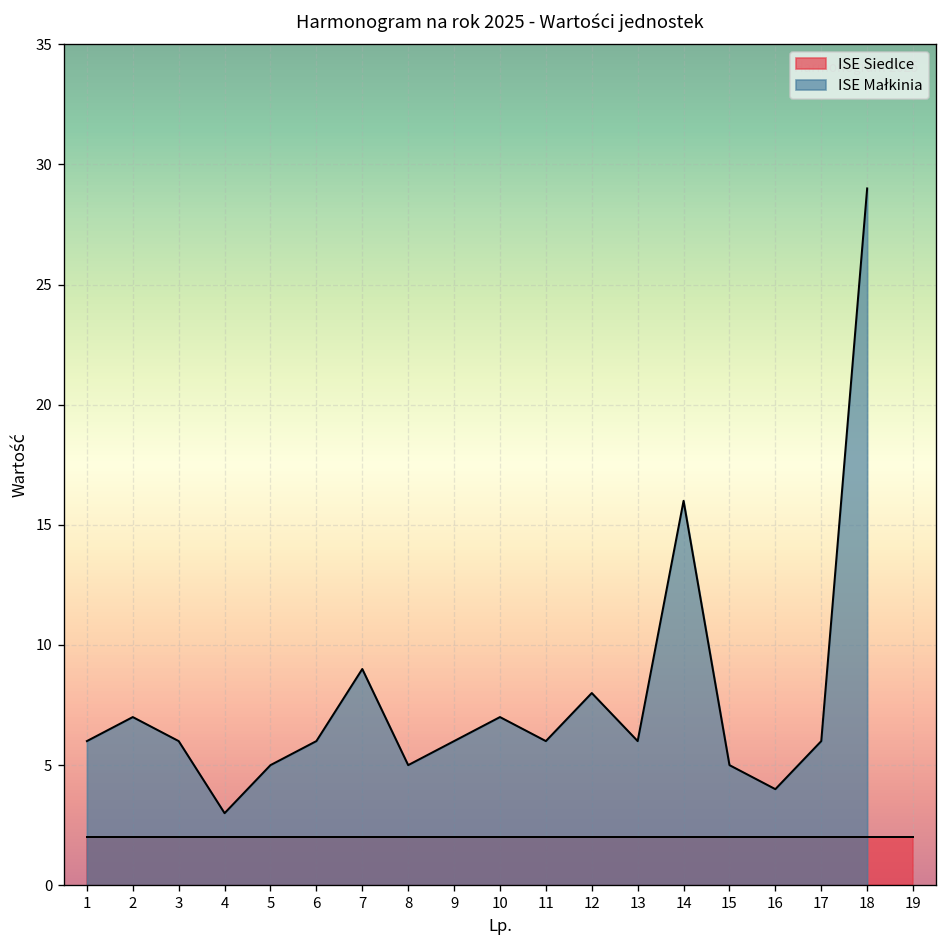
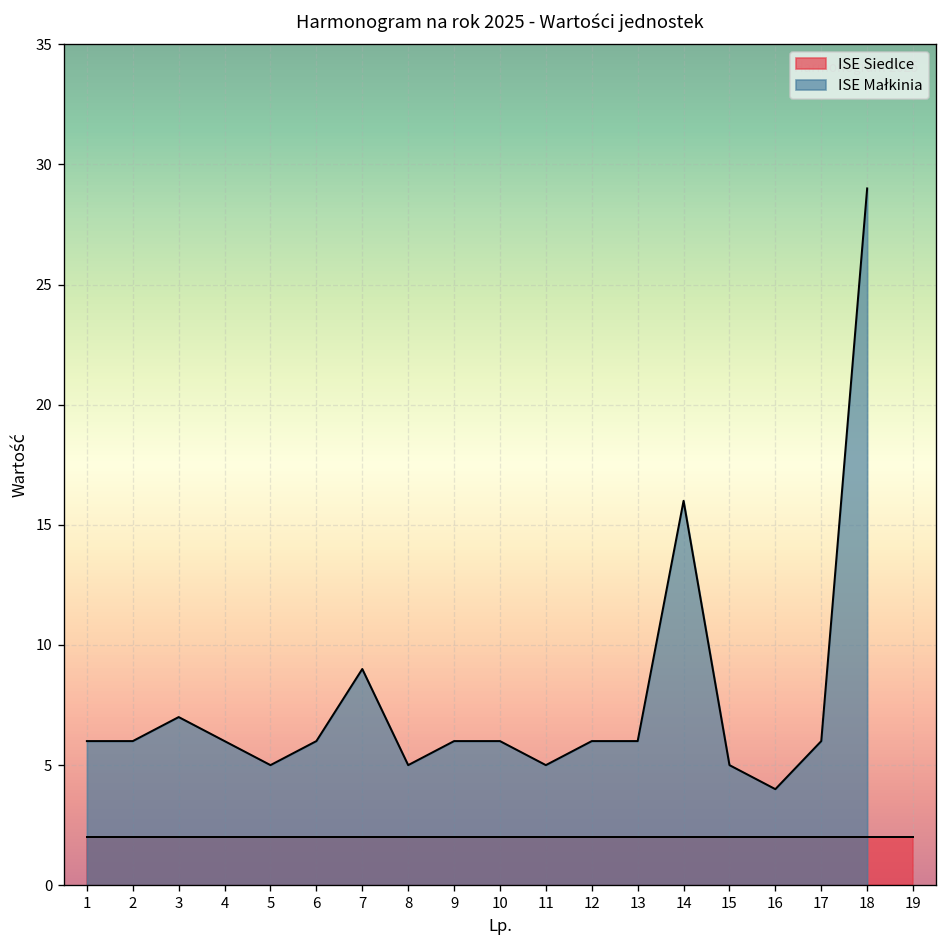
  {
    "ISE Siedlce": {
      "1": 2,
      "2": 2,
      "3": 2,
      "4": 2,
      "5": 2,
      "6": 2,
      "7": 2,
      "8": 2,
      "9": 2,
      "10": 2,
      "11": 2,
      "12": 2,
      "13": 2,
      "14": 2,
      "15": 2,
      "16": 2,
      "17": 2,
      "18": 2,
      "19": 2
    },
    "ISE Małkinia": {
      "1": 6,
-     "2": 7,
-     "3": 6,
-     "4": 3,
+     "2": 6,
+     "3": 7,
+     "4": 6,
      "5": 5,
      "6": 6,
      "7": 9,
      "8": 5,
      "9": 6,
-     "10": 7,
-     "11": 6,
-     "12": 8,
+     "10": 6,
+     "11": 5,
+     "12": 6,
      "13": 6,
      "14": 16,
      "15": 5,
      "16": 4,
      "17": 6,
      "18": 29
    }
  }
